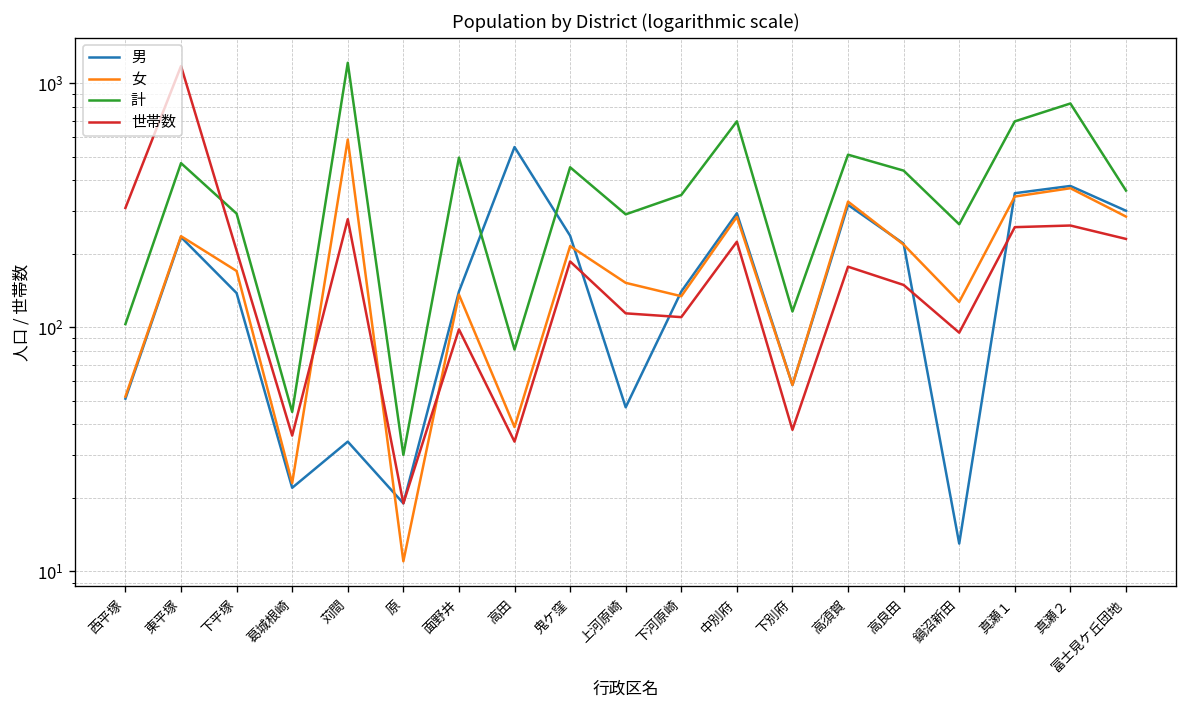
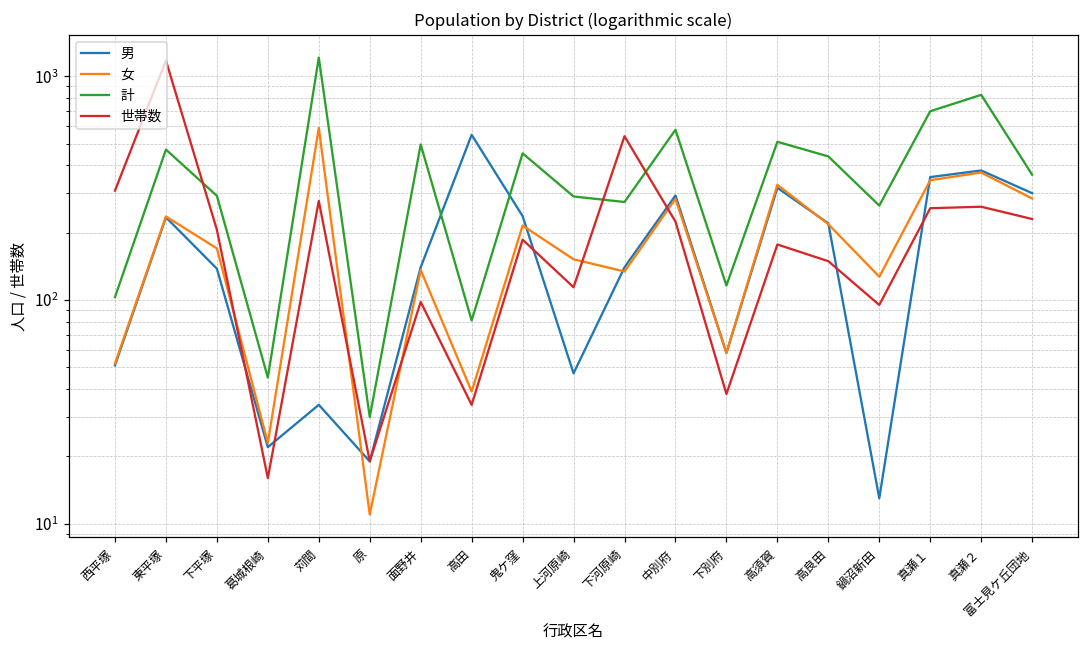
  {
    "男": {
      "下平塚": 140,
      "葛城根崎": 22,
      "苅間": 34,
      "高田": 550,
      "鬼ケ窪": 240,
      "上河原崎": 47,
      "下河原崎": 140,
      "中別府": 290,
      "高須賀": 320,
      "鍋沼新田": 13,
      "真瀬１": 350,
      "富士見ケ丘団地": 300
    },
    "女": {
      "下平塚": 170,
      "葛城根崎": 23,
      "苅間": 590,
      "原": 11,
      "高田": 39,
      "鬼ケ窪": 220,
      "上河原崎": 150,
      "下河原崎": 130,
      "中別府": 280,
      "高須賀": 330,
      "鍋沼新田": 130,
      "真瀬１": 340,
      "富士見ケ丘団地": 280
    },
    "計": {
      "西平塚": 100,
      "東平塚": 470,
      "下平塚": 290,
      "葛城根崎": 45,
      "苅間": 1200,
      "原": 30,
      "面野井": 500,
      "高田": 81,
      "鬼ケ窪": 450,
      "上河原崎": 290,
-     "下河原崎": 350,
-     "中別府": 700,
+     "下河原崎": 270,
+     "中別府": 580,
      "下別府": 120,
      "高須賀": 510,
      "高良田": 440,
      "鍋沼新田": 260,
      "真瀬１": 700,
      "真瀬２": 830,
      "富士見ケ丘団地": 360
    },
    "世帯数": {
      "西平塚": 310,
      "下平塚": 210,
-     "葛城根崎": 36,
+     "葛城根崎": 16,
      "苅間": 280,
      "面野井": 100,
      "高田": 34,
      "鬼ケ窪": 190,
      "上河原崎": 110,
-     "下河原崎": 110,
+     "下河原崎": 540,
      "中別府": 220,
      "下別府": 38,
      "高須賀": 180,
      "高良田": 150,
      "鍋沼新田": 100,
      "真瀬１": 260,
      "真瀬２": 260,
      "富士見ケ丘団地": 230
    }
  }
